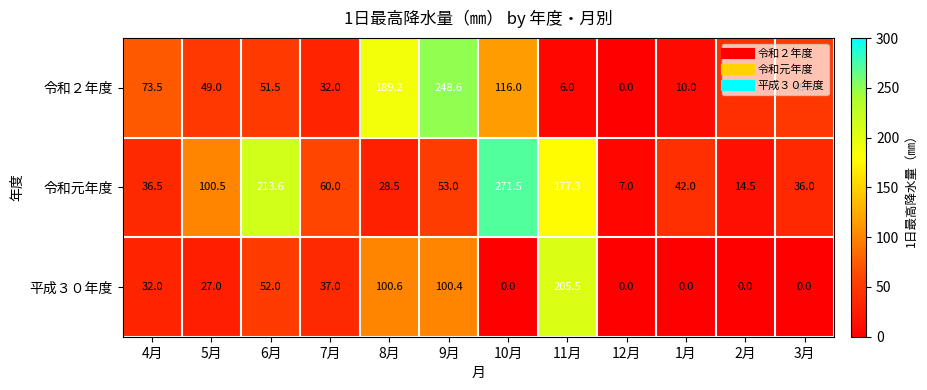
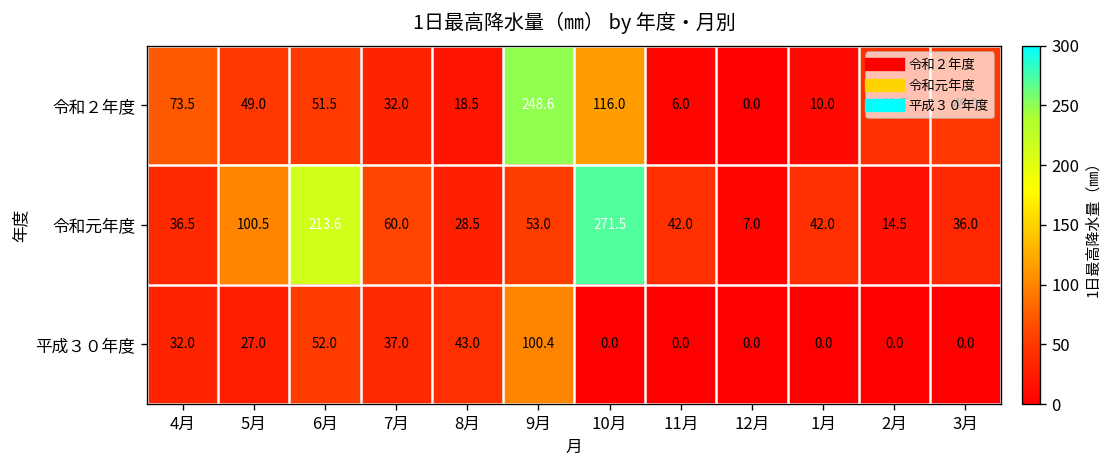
  {
    "令和２年度": {
      "4月": 73.5,
      "5月": 49.0,
      "6月": 51.5,
      "7月": 32.0,
-     "8月": 189.2,
+     "8月": 18.5,
      "9月": 248.6,
      "10月": 116.0,
      "11月": 6.0,
      "12月": 0.0,
      "1月": 10.0
    },
    "令和元年度": {
      "4月": 36.5,
      "5月": 100.5,
      "6月": 213.6,
      "7月": 60.0,
      "8月": 28.5,
      "9月": 53.0,
      "10月": 271.5,
-     "11月": 177.3,
+     "11月": 42.0,
      "12月": 7.0,
      "1月": 42.0,
      "2月": 14.5,
      "3月": 36.0
    },
    "平成３０年度": {
      "4月": 32.0,
      "5月": 27.0,
      "6月": 52.0,
      "7月": 37.0,
-     "8月": 100.6,
+     "8月": 43.0,
      "9月": 100.4,
      "10月": 0.0,
-     "11月": 205.5,
+     "11月": 0.0,
      "12月": 0.0,
      "1月": 0.0,
      "2月": 0.0,
      "3月": 0.0
    }
  }
